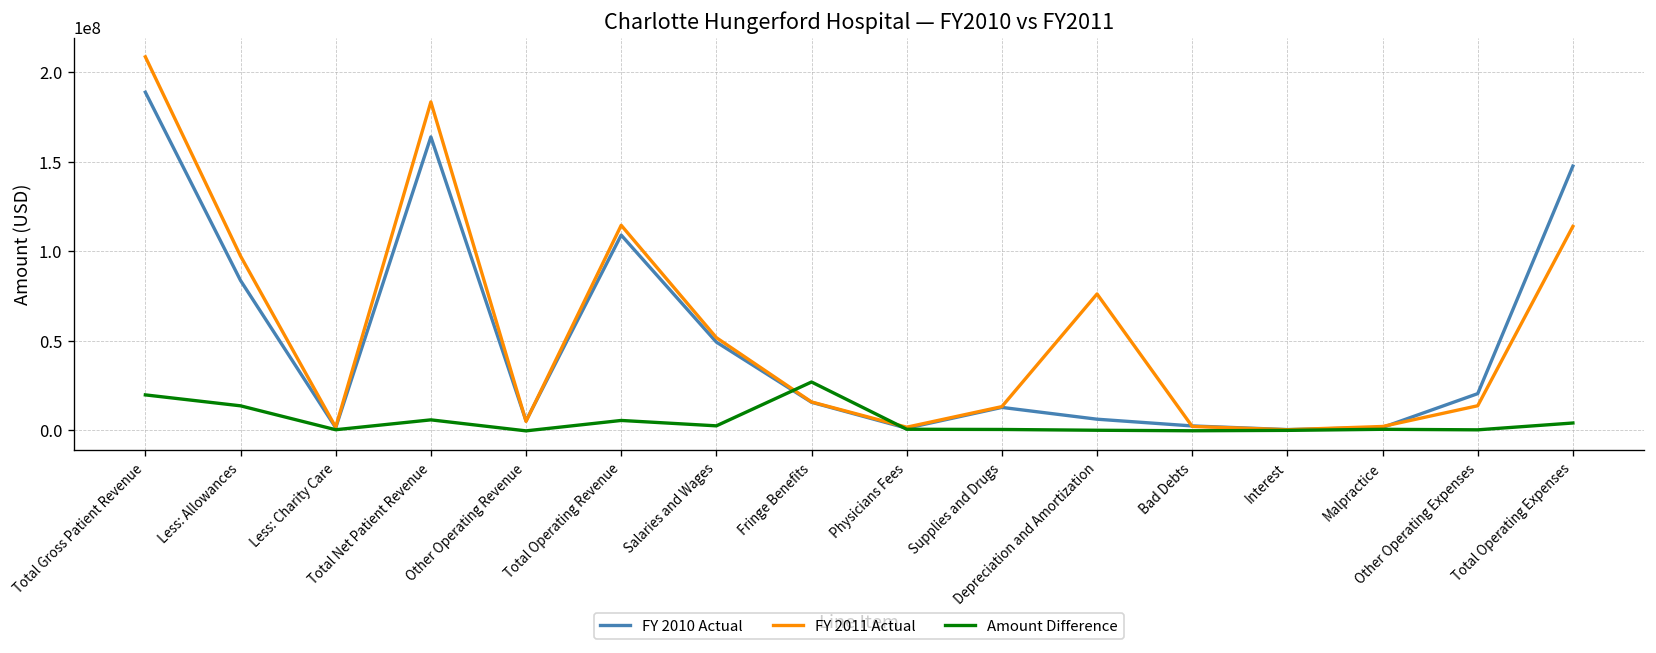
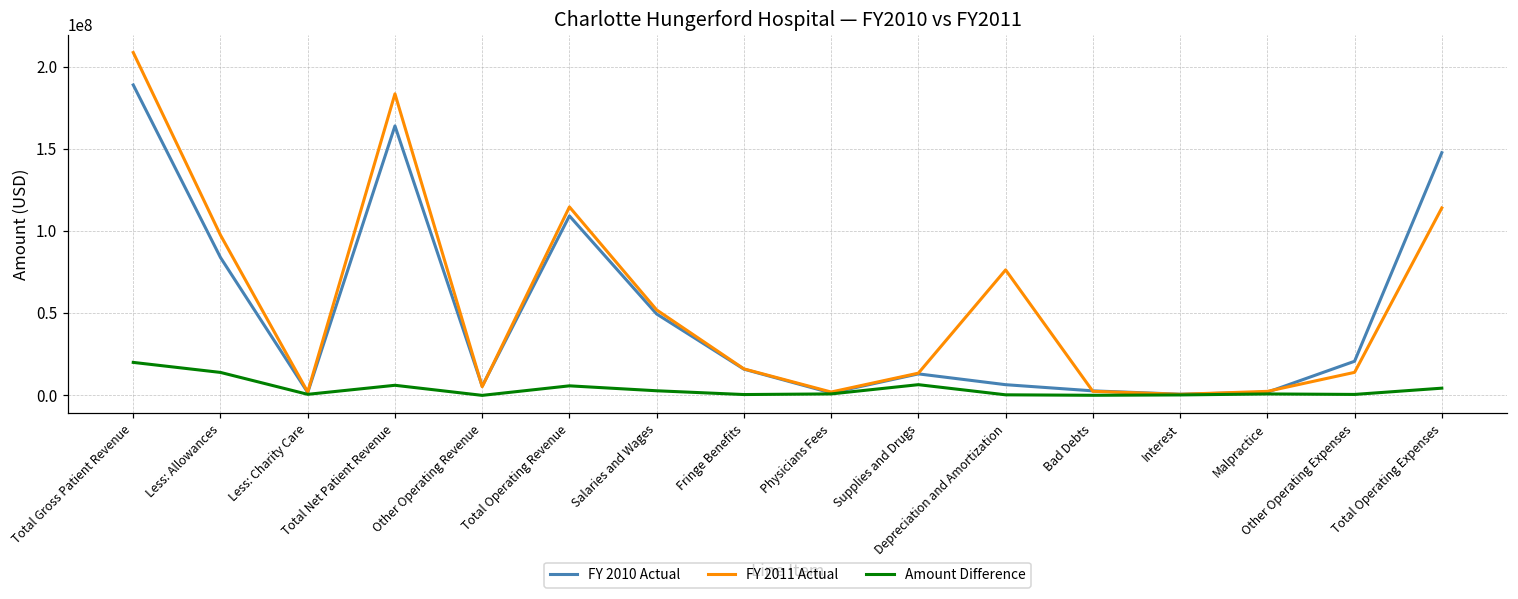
  {
    "FY 2010 Actual": {
      "Total Gross Patient Revenue": 189000000,
      "Less: Allowances": 84000000,
      "Total Net Patient Revenue": 164000000,
      "Total Operating Revenue": 109000000,
      "Salaries and Wages": 49000000,
      "Depreciation and Amortization": 6000000,
      "Other Operating Expenses": 20000000,
      "Total Operating Expenses": 148000000
    },
    "FY 2011 Actual": {
      "Total Gross Patient Revenue": 209000000,
      "Less: Allowances": 97000000,
      "Total Net Patient Revenue": 183000000,
      "Total Operating Revenue": 115000000,
      "Salaries and Wages": 52000000,
      "Depreciation and Amortization": 76000000,
      "Other Operating Expenses": 14000000,
      "Total Operating Expenses": 114000000
    },
    "Amount Difference": {
      "Total Gross Patient Revenue": 20000000,
      "Less: Allowances": 14000000,
      "Total Net Patient Revenue": 6000000,
      "Other Operating Revenue": 0,
      "Total Operating Revenue": 5000000,
      "Salaries and Wages": 2000000,
-     "Fringe Benefits": 27000000,
-     "Supplies and Drugs": 0,
+     "Fringe Benefits": 0,
+     "Supplies and Drugs": 6000000,
      "Depreciation and Amortization": 0,
      "Bad Debts": 0,
      "Other Operating Expenses": 0,
      "Total Operating Expenses": 4000000
    }
  }
